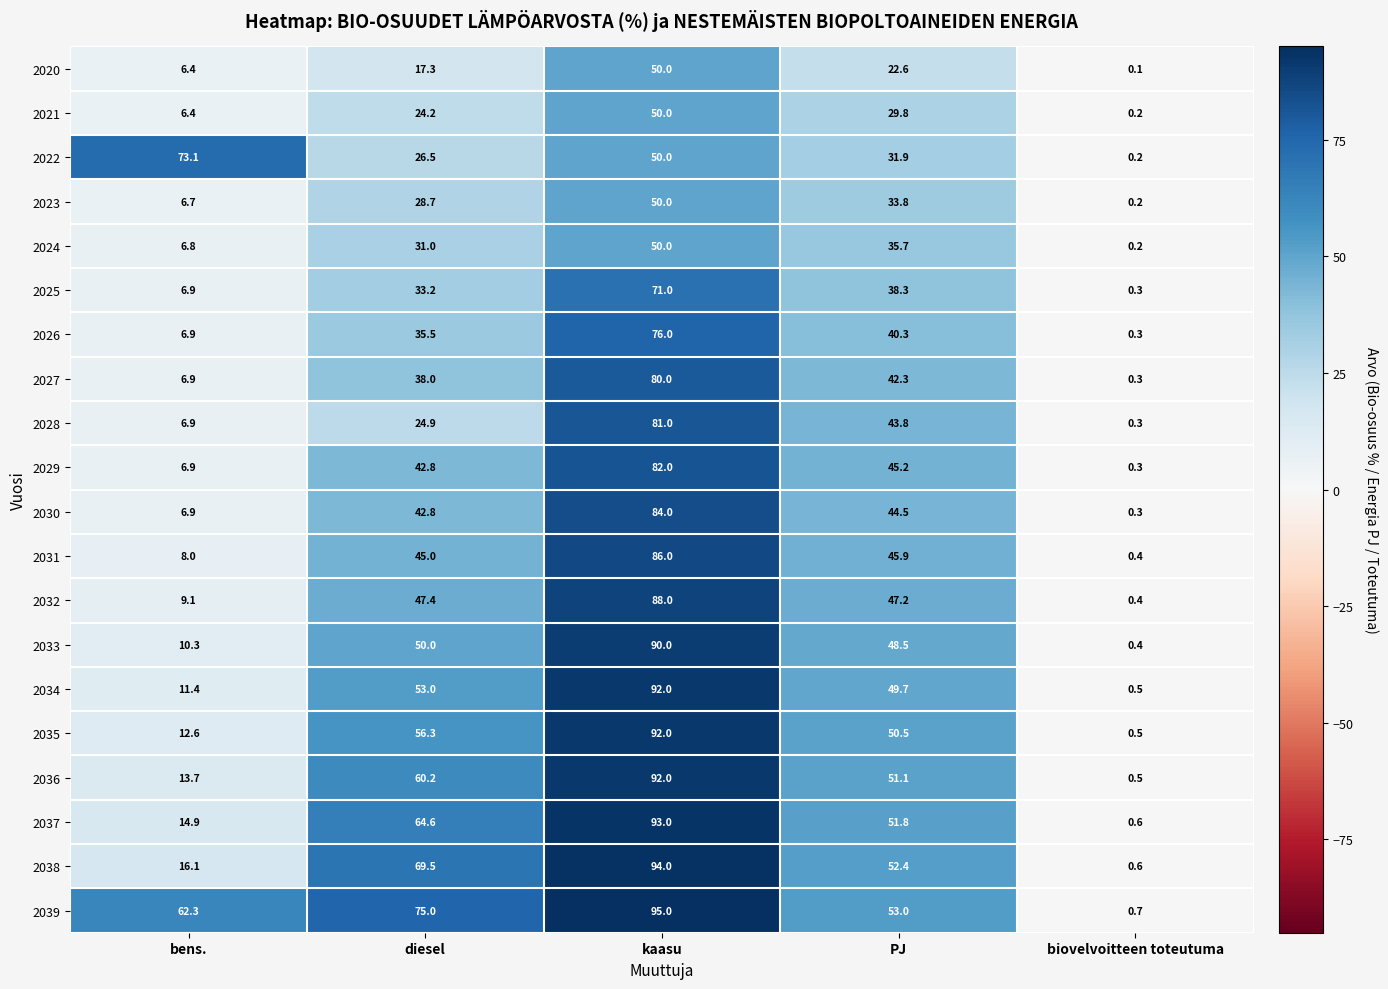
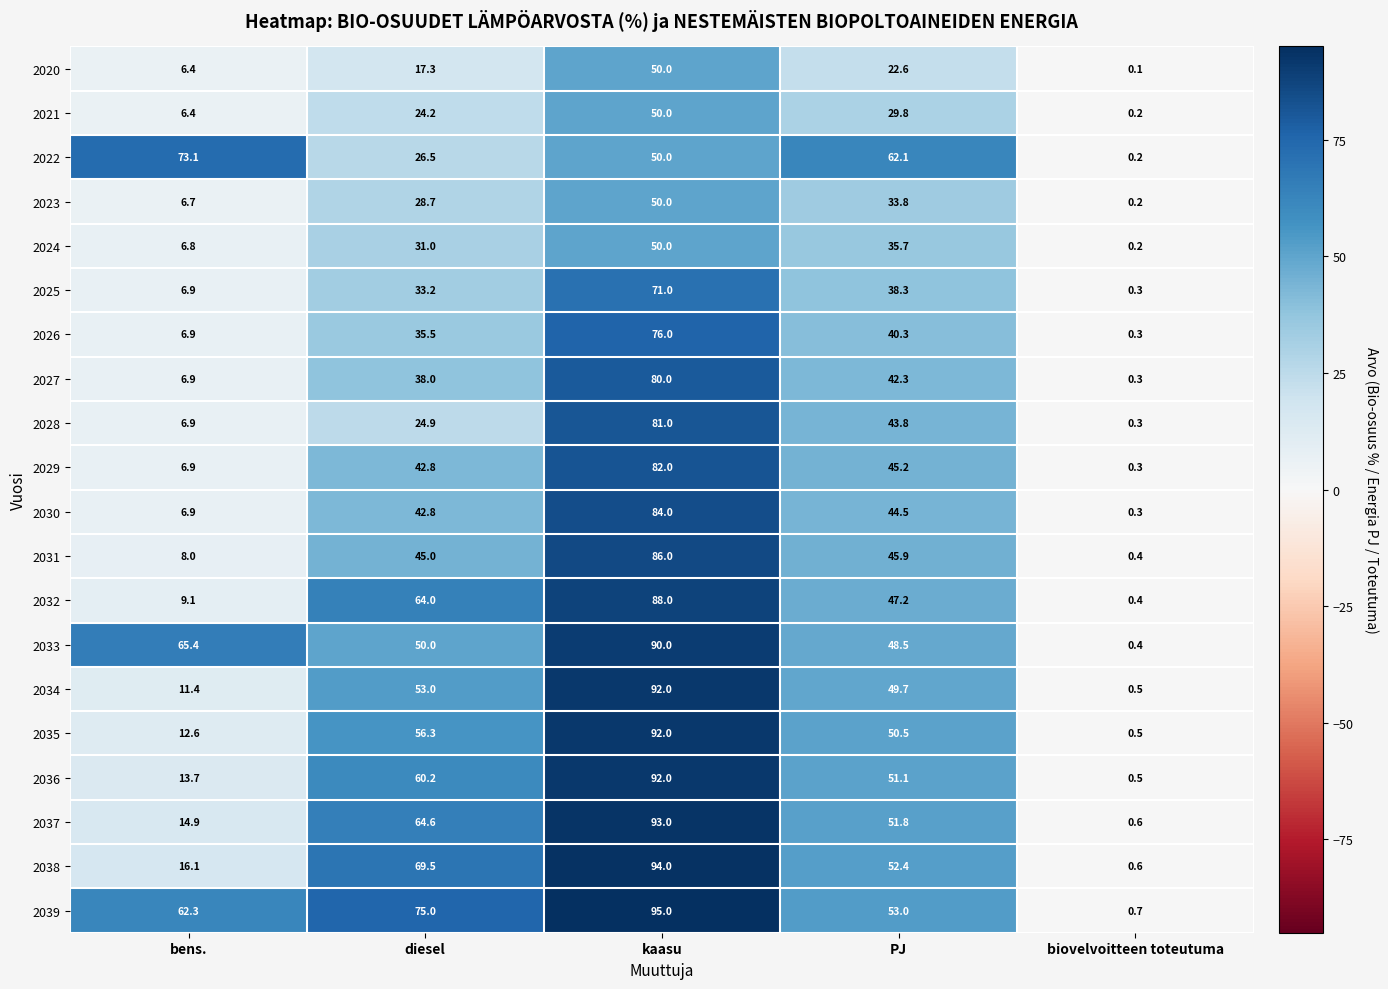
  {
    "2020": {
      "bens.": 6.4,
      "diesel": 17.3,
      "kaasu": 50.0,
      "PJ": 22.6,
      "biovelvoitteen toteutuma": 0.1
    },
    "2021": {
      "bens.": 6.4,
      "diesel": 24.2,
      "kaasu": 50.0,
      "PJ": 29.8,
      "biovelvoitteen toteutuma": 0.2
    },
    "2022": {
      "bens.": 73.1,
      "diesel": 26.5,
      "kaasu": 50.0,
-     "PJ": 31.9,
+     "PJ": 62.1,
      "biovelvoitteen toteutuma": 0.2
    },
    "2023": {
      "bens.": 6.7,
      "diesel": 28.7,
      "kaasu": 50.0,
      "PJ": 33.8,
      "biovelvoitteen toteutuma": 0.2
    },
    "2024": {
      "bens.": 6.8,
      "diesel": 31.0,
      "kaasu": 50.0,
      "PJ": 35.7,
      "biovelvoitteen toteutuma": 0.2
    },
    "2025": {
      "bens.": 6.9,
      "diesel": 33.2,
      "kaasu": 71.0,
      "PJ": 38.3,
      "biovelvoitteen toteutuma": 0.3
    },
    "2026": {
      "bens.": 6.9,
      "diesel": 35.5,
      "kaasu": 76.0,
      "PJ": 40.3,
      "biovelvoitteen toteutuma": 0.3
    },
    "2027": {
      "bens.": 6.9,
      "diesel": 38.0,
      "kaasu": 80.0,
      "PJ": 42.3,
      "biovelvoitteen toteutuma": 0.3
    },
    "2028": {
      "bens.": 6.9,
      "diesel": 24.9,
      "kaasu": 81.0,
      "PJ": 43.8,
      "biovelvoitteen toteutuma": 0.3
    },
    "2029": {
      "bens.": 6.9,
      "diesel": 42.8,
      "kaasu": 82.0,
      "PJ": 45.2,
      "biovelvoitteen toteutuma": 0.3
    },
    "2030": {
      "bens.": 6.9,
      "diesel": 42.8,
      "kaasu": 84.0,
      "PJ": 44.5,
      "biovelvoitteen toteutuma": 0.3
    },
    "2031": {
      "bens.": 8.0,
      "diesel": 45.0,
      "kaasu": 86.0,
      "PJ": 45.9,
      "biovelvoitteen toteutuma": 0.4
    },
    "2032": {
      "bens.": 9.1,
-     "diesel": 47.4,
+     "diesel": 64.0,
      "kaasu": 88.0,
      "PJ": 47.2,
      "biovelvoitteen toteutuma": 0.4
    },
    "2033": {
-     "bens.": 10.3,
+     "bens.": 65.4,
      "diesel": 50.0,
      "kaasu": 90.0,
      "PJ": 48.5,
      "biovelvoitteen toteutuma": 0.4
    },
    "2034": {
      "bens.": 11.4,
      "diesel": 53.0,
      "kaasu": 92.0,
      "PJ": 49.7,
      "biovelvoitteen toteutuma": 0.5
    },
    "2035": {
      "bens.": 12.6,
      "diesel": 56.3,
      "kaasu": 92.0,
      "PJ": 50.5,
      "biovelvoitteen toteutuma": 0.5
    },
    "2036": {
      "bens.": 13.7,
      "diesel": 60.2,
      "kaasu": 92.0,
      "PJ": 51.1,
      "biovelvoitteen toteutuma": 0.5
    },
    "2037": {
      "bens.": 14.9,
      "diesel": 64.6,
      "kaasu": 93.0,
      "PJ": 51.8,
      "biovelvoitteen toteutuma": 0.6
    },
    "2038": {
      "bens.": 16.1,
      "diesel": 69.5,
      "kaasu": 94.0,
      "PJ": 52.4,
      "biovelvoitteen toteutuma": 0.6
    },
    "2039": {
      "bens.": 62.3,
      "diesel": 75.0,
      "kaasu": 95.0,
      "PJ": 53.0,
      "biovelvoitteen toteutuma": 0.7
    }
  }
